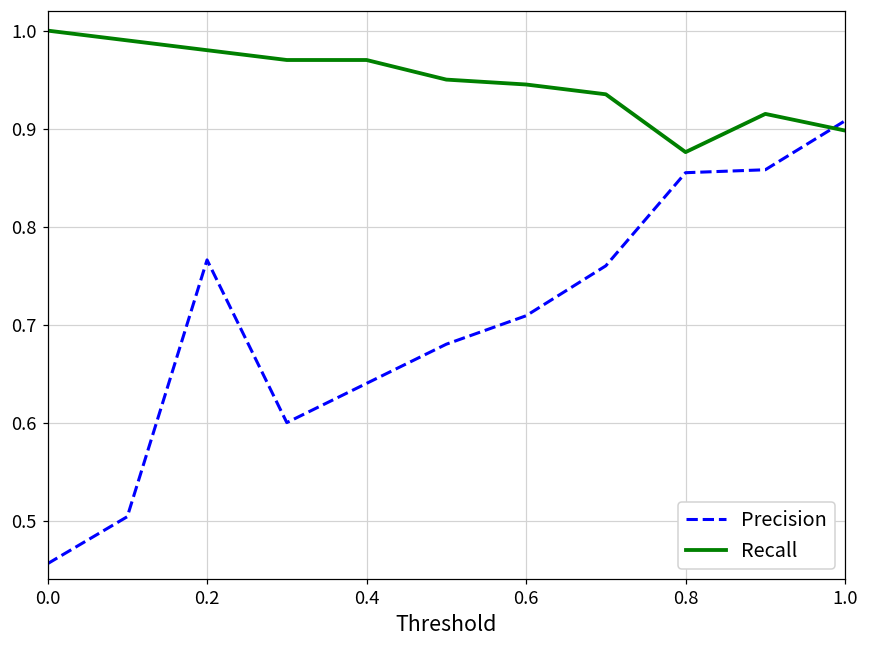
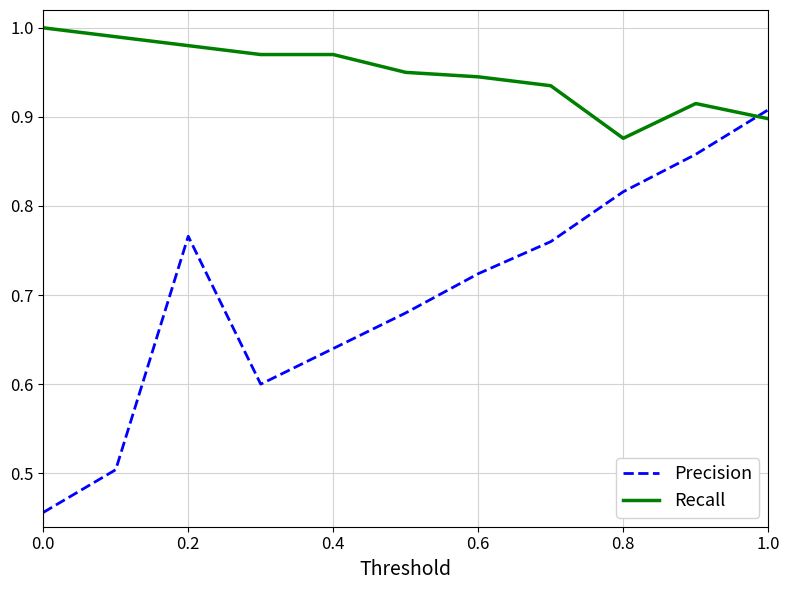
  {
    "Precision": {
      "0.0": 0.46,
      "0.2": 0.77,
      "0.4": 0.64,
-     "0.6": 0.71,
-     "0.8": 0.86,
+     "0.6": 0.72,
+     "0.8": 0.82,
      "1.0": 0.91
    },
    "Recall": {
      "0.0": 1.00,
      "0.2": 0.98,
      "0.4": 0.97,
      "0.6": 0.95,
      "0.8": 0.88,
      "1.0": 0.90
    }
  }
